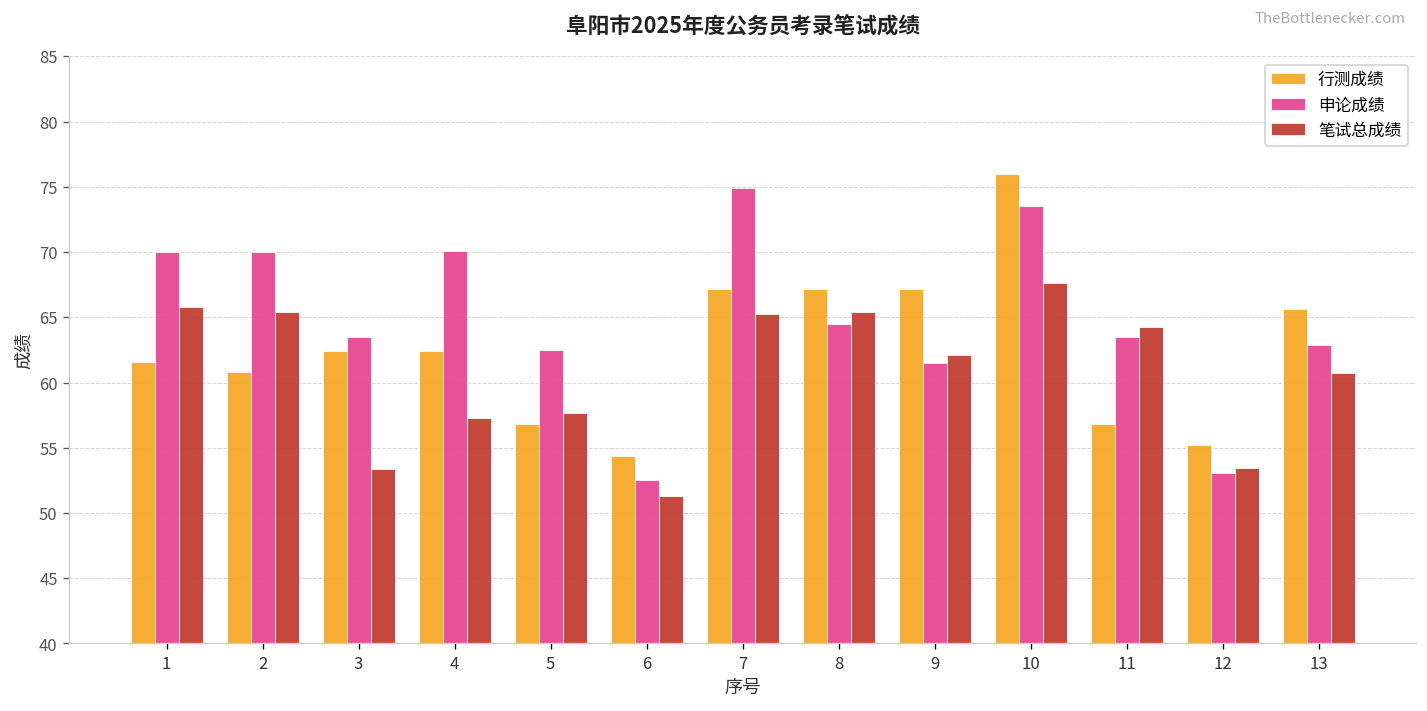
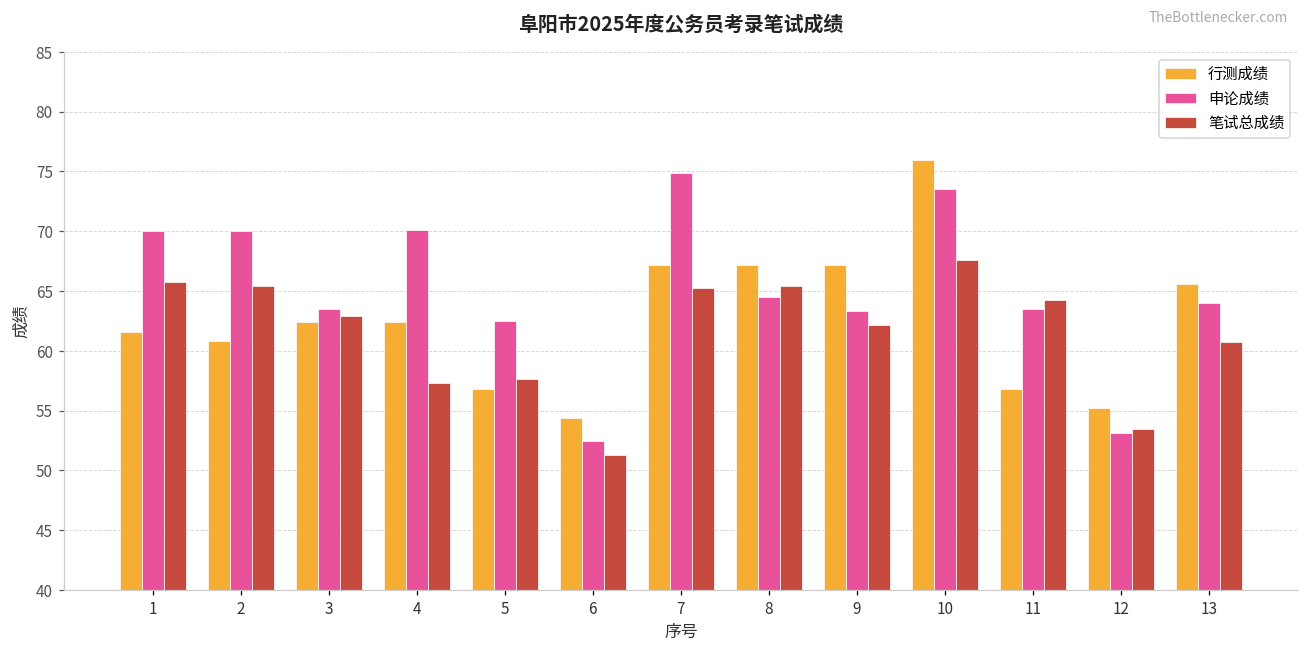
  {
    "行测成绩": {
      "1": 61.6,
      "2": 60.8,
      "3": 62.4,
      "4": 62.4,
      "5": 56.8,
      "6": 54.4,
      "7": 67.2,
      "8": 67.2,
      "9": 67.2,
      "10": 76.0,
      "11": 56.8,
      "12": 55.2,
      "13": 65.6
    },
    "申论成绩": {
      "1": 70.0,
      "2": 70.0,
      "3": 63.5,
      "4": 70.1,
      "5": 62.5,
      "6": 52.5,
      "7": 74.9,
      "8": 64.5,
-     "9": 61.5,
+     "9": 63.3,
      "10": 73.5,
      "11": 63.5,
      "12": 53.1,
-     "13": 62.9
+     "13": 64.0
    },
    "笔试总成绩": {
      "1": 65.8,
      "2": 65.4,
-     "3": 53.4,
+     "3": 63.0,
      "4": 57.3,
      "5": 57.7,
      "6": 51.3,
      "7": 65.3,
      "8": 65.4,
      "9": 62.1,
      "10": 67.6,
      "11": 64.3,
      "12": 53.4,
      "13": 60.7
    }
  }
